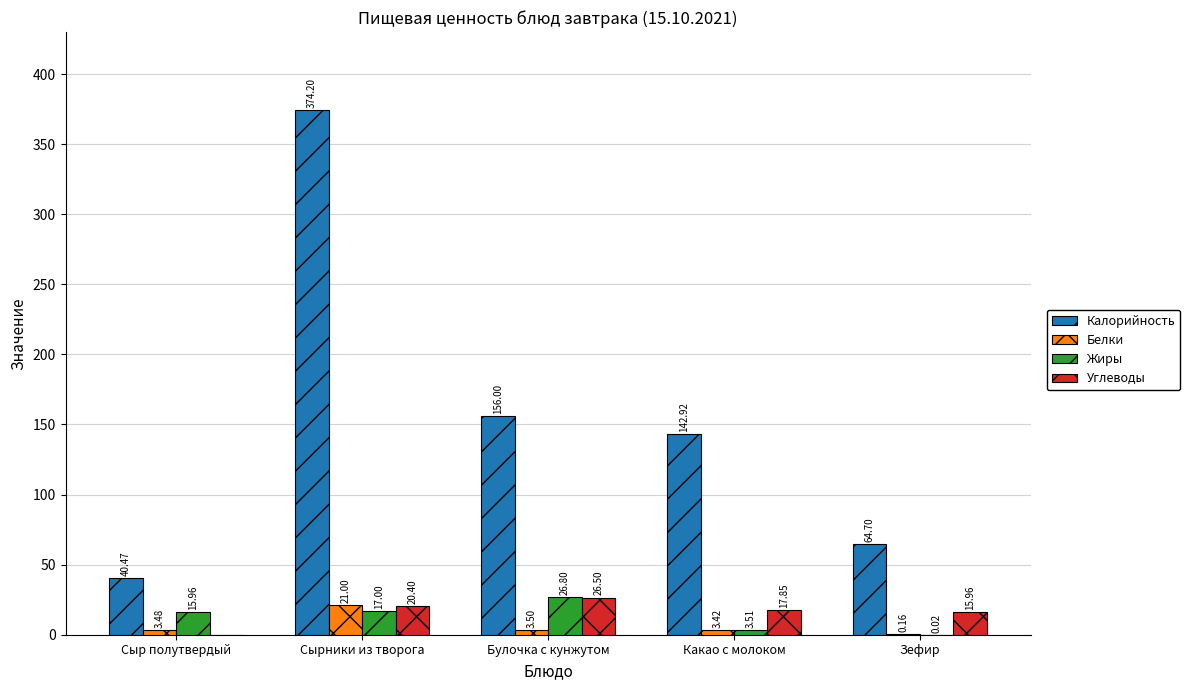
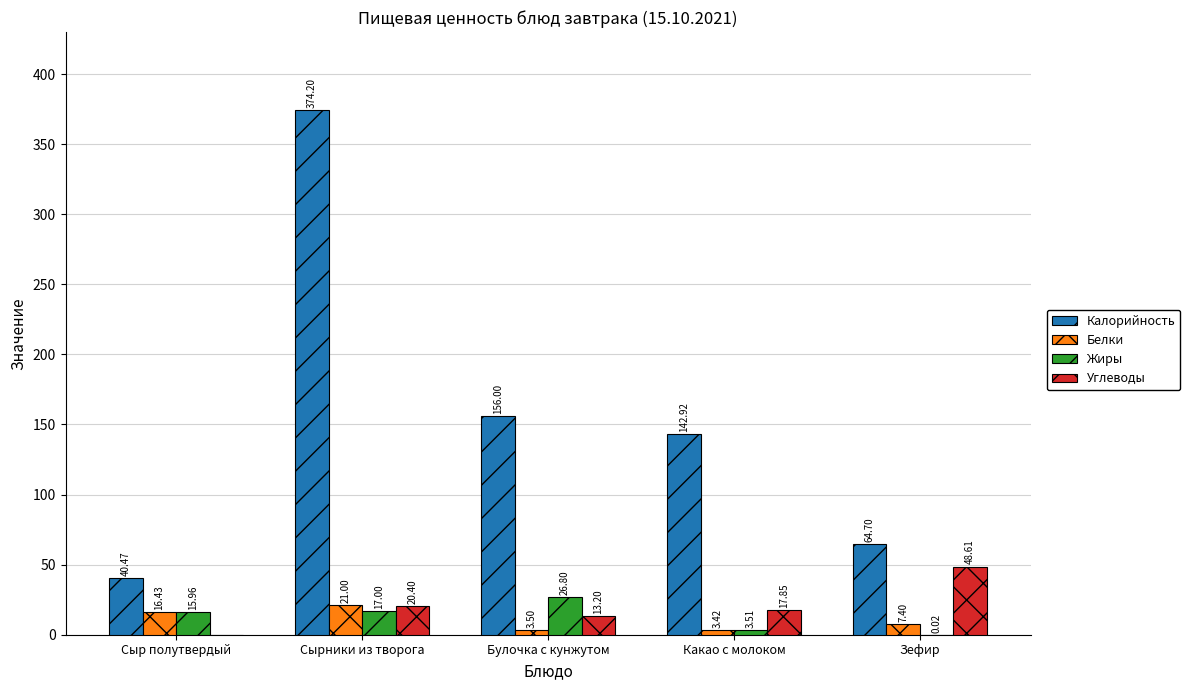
  {
    "Калорийность": {
      "Сыр полутвердый": 40.47,
      "Сырники из творога": 374.20,
      "Булочка с кунжутом": 156.00,
      "Какао с молоком": 142.92,
      "Зефир": 64.70
    },
    "Белки": {
-     "Сыр полутвердый": 3.48,
+     "Сыр полутвердый": 16.43,
      "Сырники из творога": 21.00,
      "Булочка с кунжутом": 3.50,
      "Какао с молоком": 3.42,
-     "Зефир": 0.16
+     "Зефир": 7.40
    },
    "Жиры": {
      "Сыр полутвердый": 15.96,
      "Сырники из творога": 17.00,
      "Булочка с кунжутом": 26.80,
      "Какао с молоком": 3.51,
      "Зефир": 0.02
    },
    "Углеводы": {
      "Сырники из творога": 20.40,
-     "Булочка с кунжутом": 26.50,
+     "Булочка с кунжутом": 13.20,
      "Какао с молоком": 17.85,
-     "Зефир": 15.96
+     "Зефир": 48.61
    }
  }
